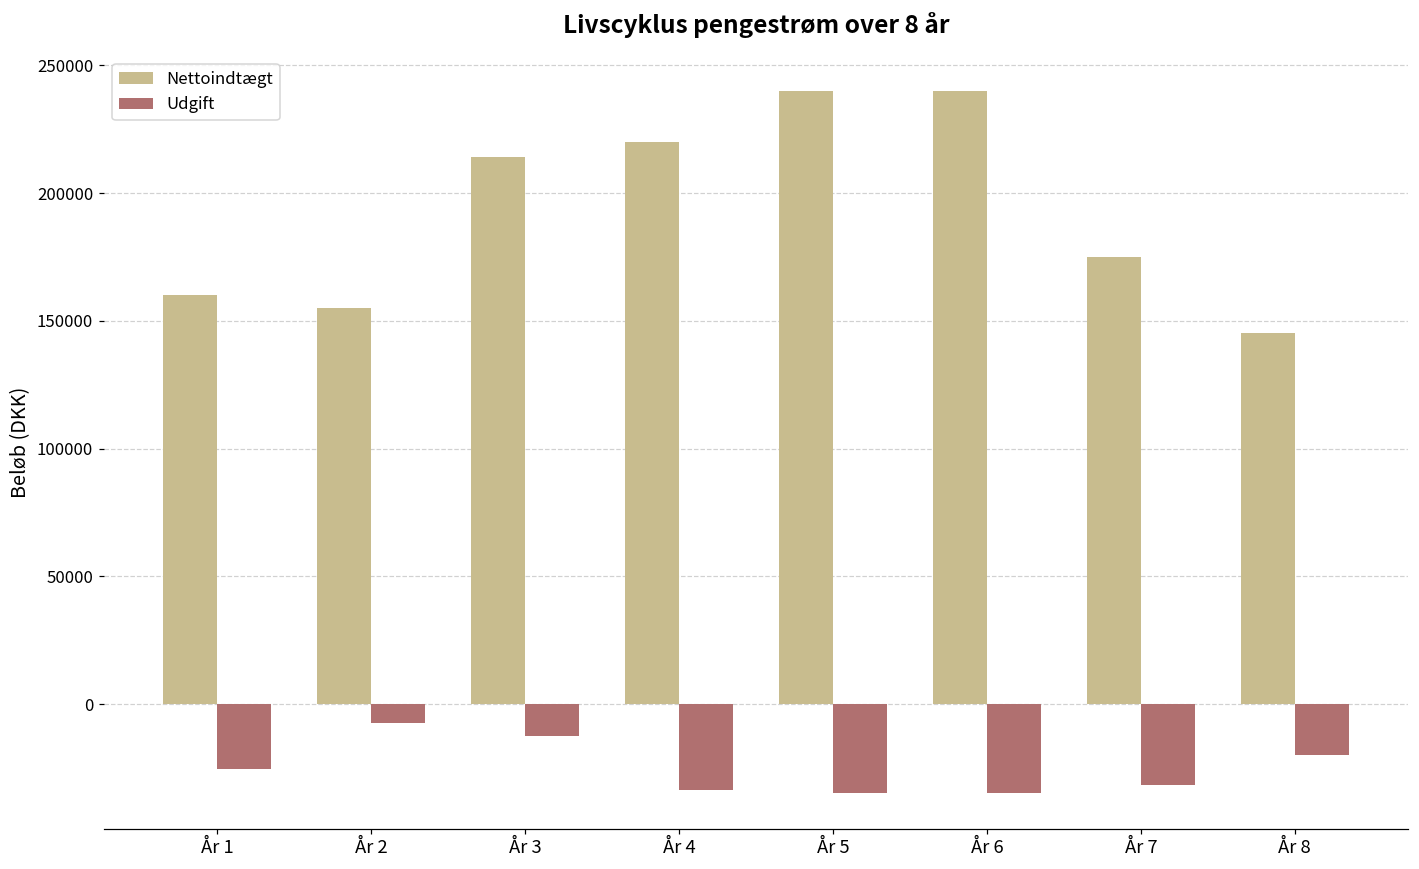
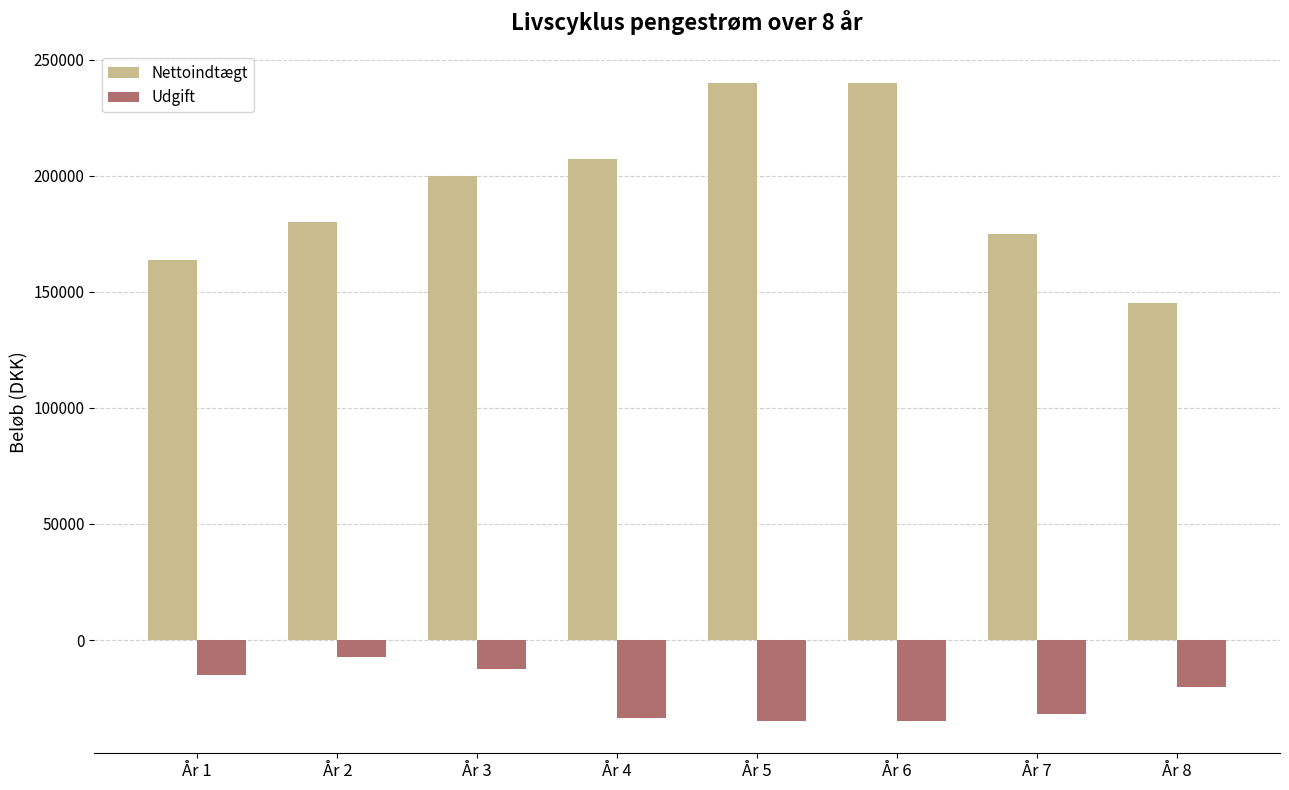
  {
    "Nettoindtægt": {
-     "År 1": 160000,
-     "År 2": 155000,
-     "År 3": 214000,
-     "År 4": 220000,
+     "År 1": 164000,
+     "År 2": 180000,
+     "År 3": 200000,
+     "År 4": 207000,
      "År 5": 240000,
      "År 6": 240000,
      "År 7": 175000,
      "År 8": 145000
    },
    "Udgift": {
-     "År 1": -25000,
+     "År 1": -15000,
      "År 2": -7000,
      "År 3": -12000,
      "År 4": -34000,
      "År 5": -35000,
      "År 6": -35000,
      "År 7": -32000,
      "År 8": -20000
    }
  }
